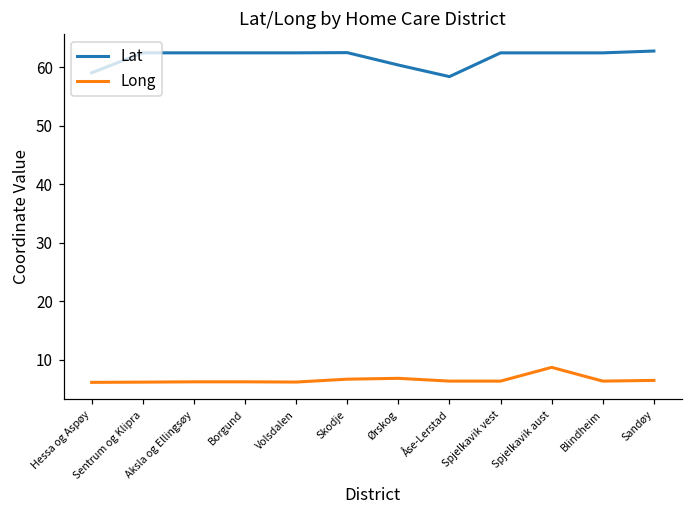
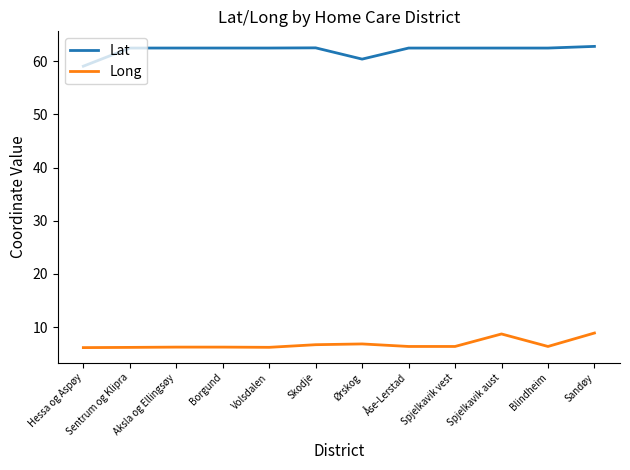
  {
    "Lat": {
      "Aksla og Ellingsøy": 62,
      "Borgund": 62,
      "Volsdalen": 62,
      "Skodje": 63,
      "Ørskog": 60,
-     "Åse-Lerstad": 58,
+     "Åse-Lerstad": 62,
      "Spjelkavik vest": 62,
      "Spjelkavik aust": 62,
      "Blindheim": 62,
      "Sandøy": 63
    },
    "Long": {
      "Hessa og Aspøy": 6,
      "Sentrum og Klipra": 6,
      "Aksla og Ellingsøy": 6,
      "Borgund": 6,
      "Volsdalen": 6,
      "Skodje": 7,
      "Ørskog": 7,
      "Åse-Lerstad": 6,
      "Spjelkavik vest": 6,
      "Spjelkavik aust": 9,
      "Blindheim": 6,
-     "Sandøy": 6
+     "Sandøy": 9
    }
  }
